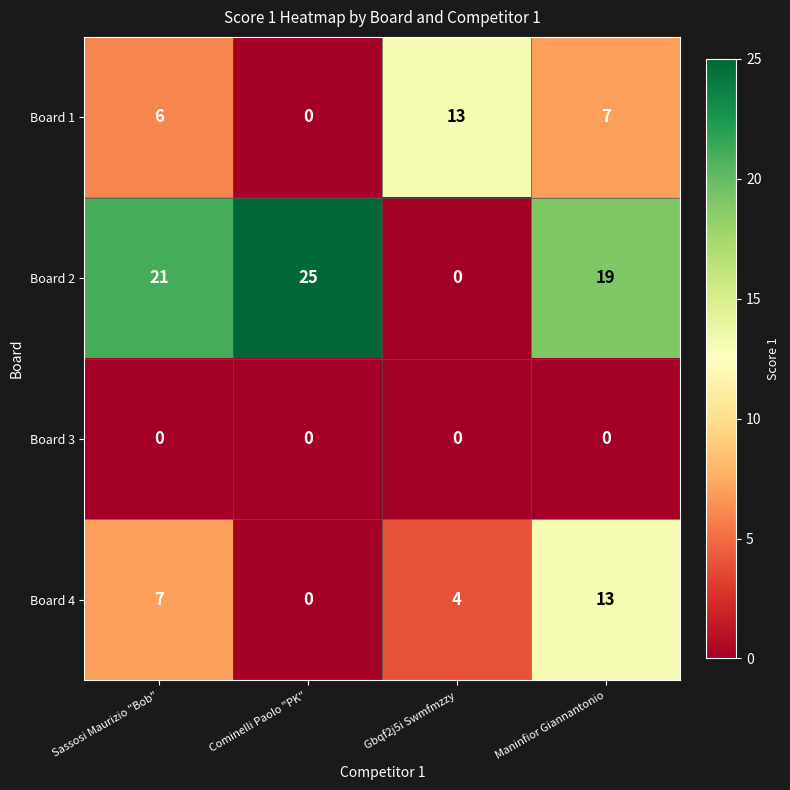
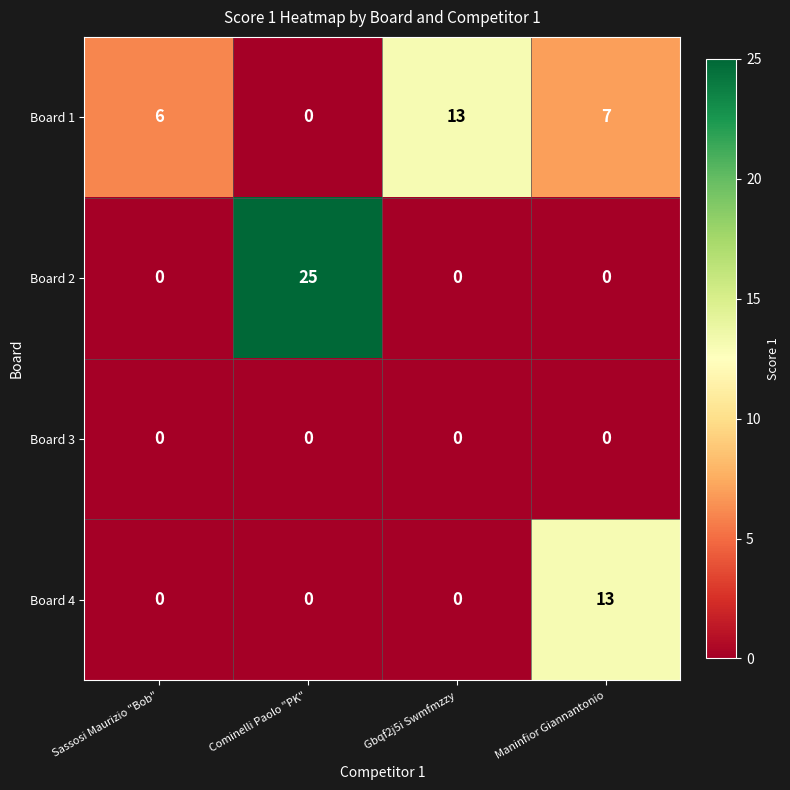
  {
    "Board 1": {
      "Sassosi Maurizio \"Bob\"": 6,
      "Cominelli Paolo \"PK\"": 0,
      "Gbqf2j5i Swmfmzzy": 13,
      "Maninfior Giannantonio": 7
    },
    "Board 2": {
-     "Sassosi Maurizio \"Bob\"": 21,
+     "Sassosi Maurizio \"Bob\"": 0,
      "Cominelli Paolo \"PK\"": 25,
      "Gbqf2j5i Swmfmzzy": 0,
-     "Maninfior Giannantonio": 19
+     "Maninfior Giannantonio": 0
    },
    "Board 3": {
      "Sassosi Maurizio \"Bob\"": 0,
      "Cominelli Paolo \"PK\"": 0,
      "Gbqf2j5i Swmfmzzy": 0,
      "Maninfior Giannantonio": 0
    },
    "Board 4": {
-     "Sassosi Maurizio \"Bob\"": 7,
+     "Sassosi Maurizio \"Bob\"": 0,
      "Cominelli Paolo \"PK\"": 0,
-     "Gbqf2j5i Swmfmzzy": 4,
+     "Gbqf2j5i Swmfmzzy": 0,
      "Maninfior Giannantonio": 13
    }
  }
